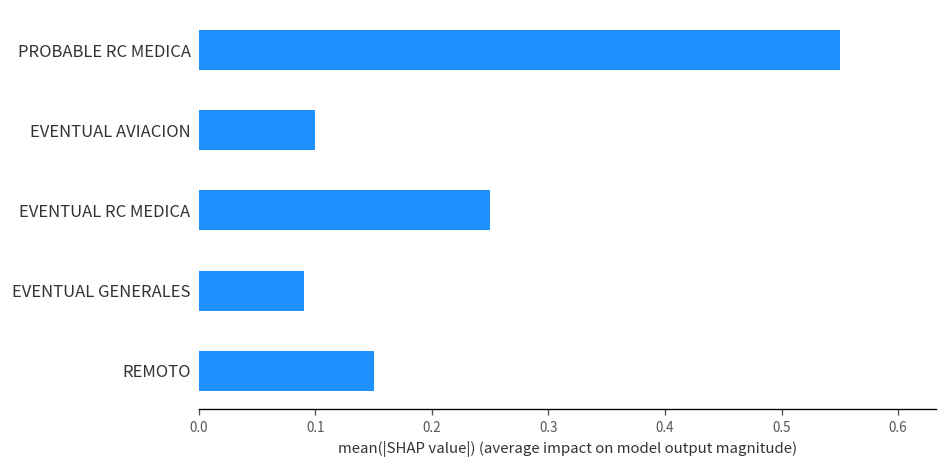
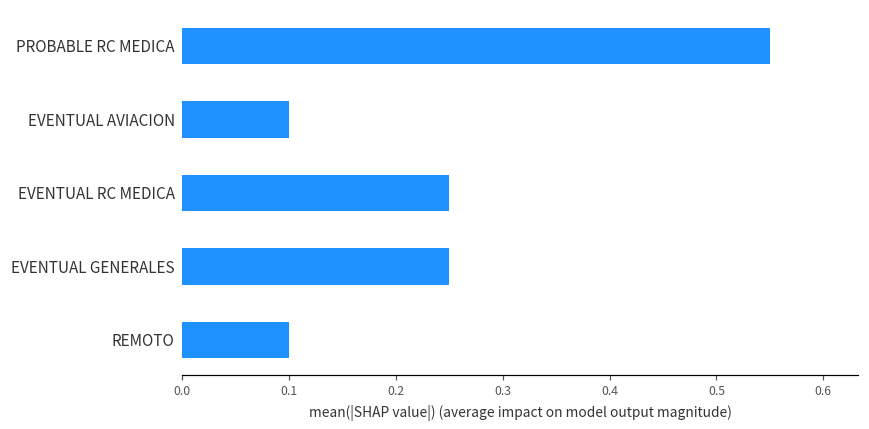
  {
    "PROBABLE RC MEDICA": 0.55,
    "EVENTUAL AVIACION": 0.10,
    "EVENTUAL RC MEDICA": 0.25,
-   "EVENTUAL GENERALES": 0.09,
-   "REMOTO": 0.15
+   "EVENTUAL GENERALES": 0.25,
+   "REMOTO": 0.10
  }
